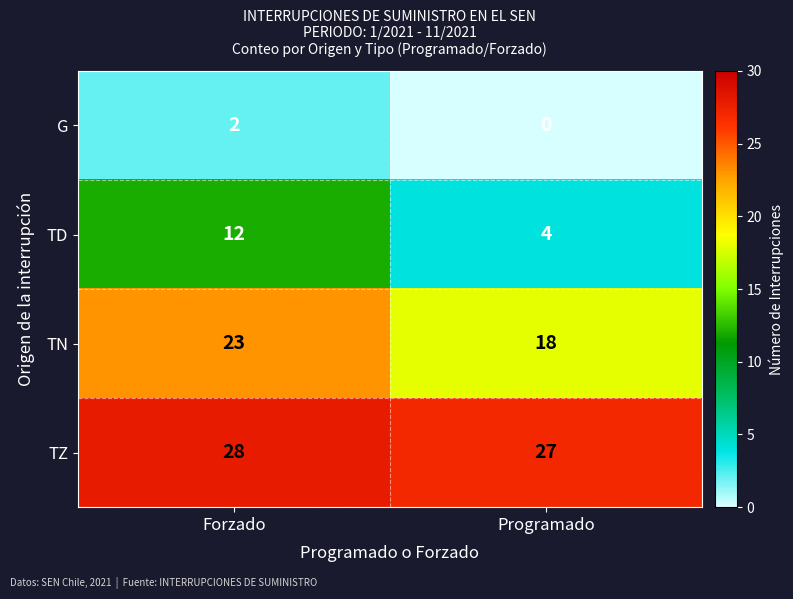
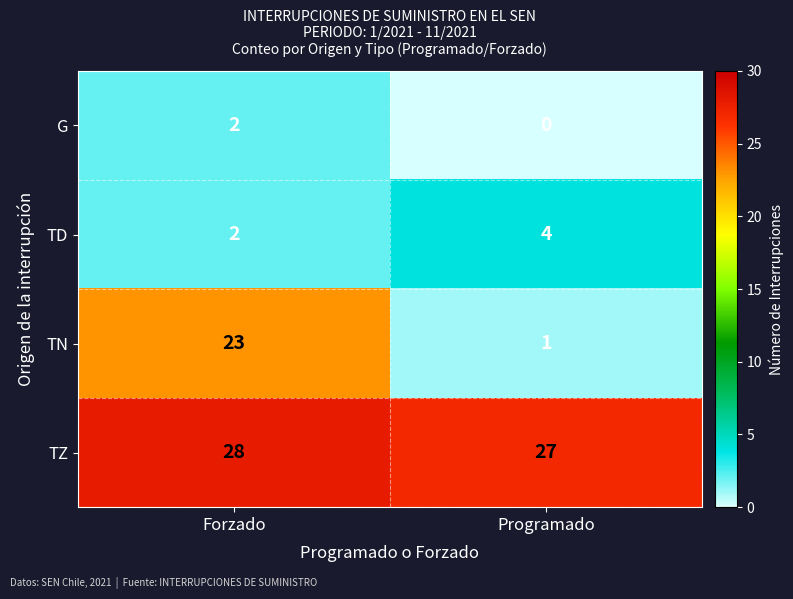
  {
    "G": {
      "Forzado": 2
    },
    "TD": {
-     "Forzado": 12,
+     "Forzado": 2,
      "Programado": 4
    },
    "TN": {
      "Forzado": 23,
-     "Programado": 18
+     "Programado": 1
    },
    "TZ": {
      "Forzado": 28,
      "Programado": 27
    }
  }
